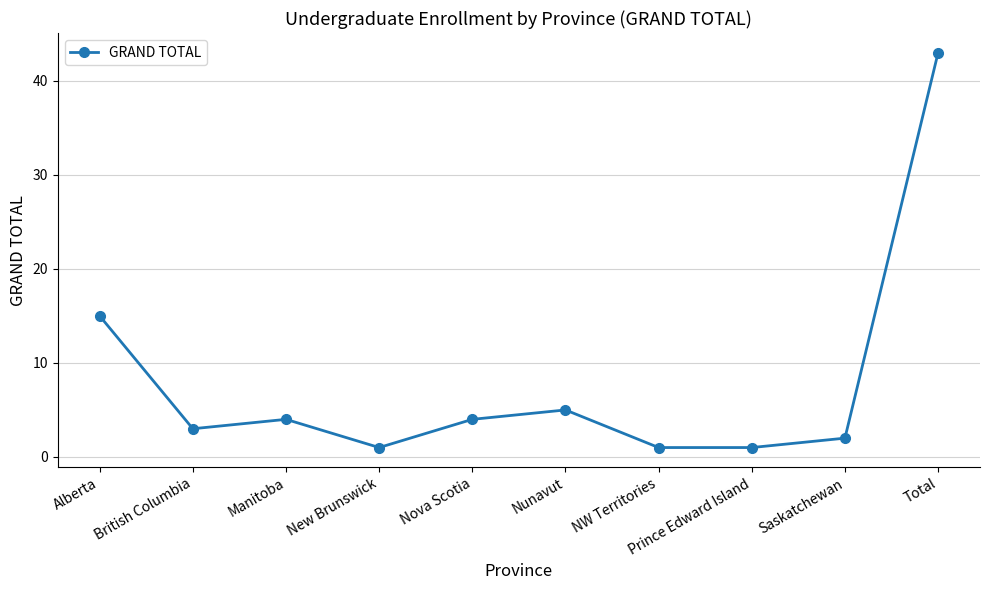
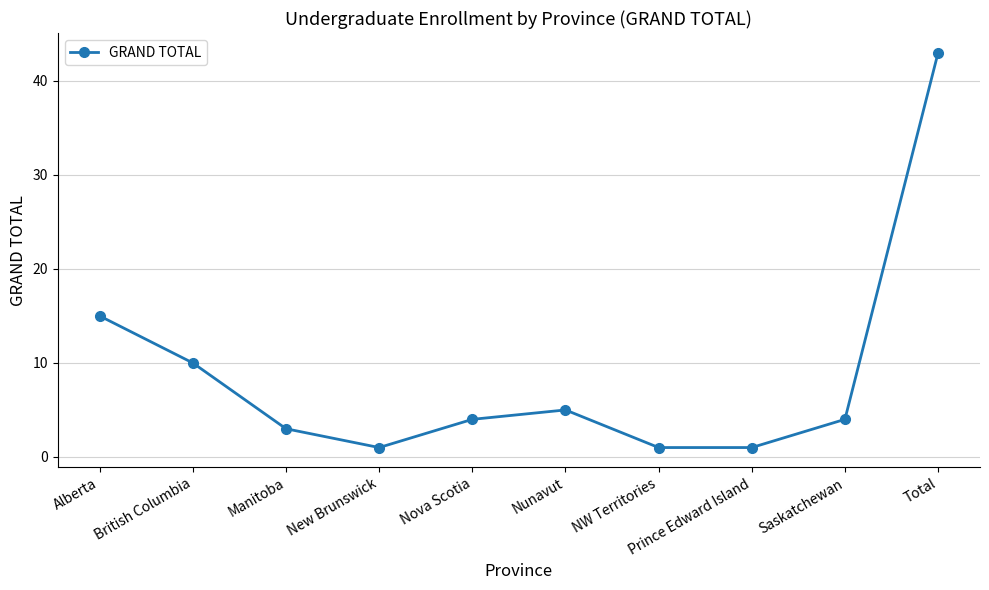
  {
    "Alberta": 15,
-   "British Columbia": 3,
-   "Manitoba": 4,
+   "British Columbia": 10,
+   "Manitoba": 3,
    "New Brunswick": 1,
    "Nova Scotia": 4,
    "Nunavut": 5,
    "NW Territories": 1,
    "Prince Edward Island": 1,
-   "Saskatchewan": 2,
+   "Saskatchewan": 4,
    "Total": 43
  }
